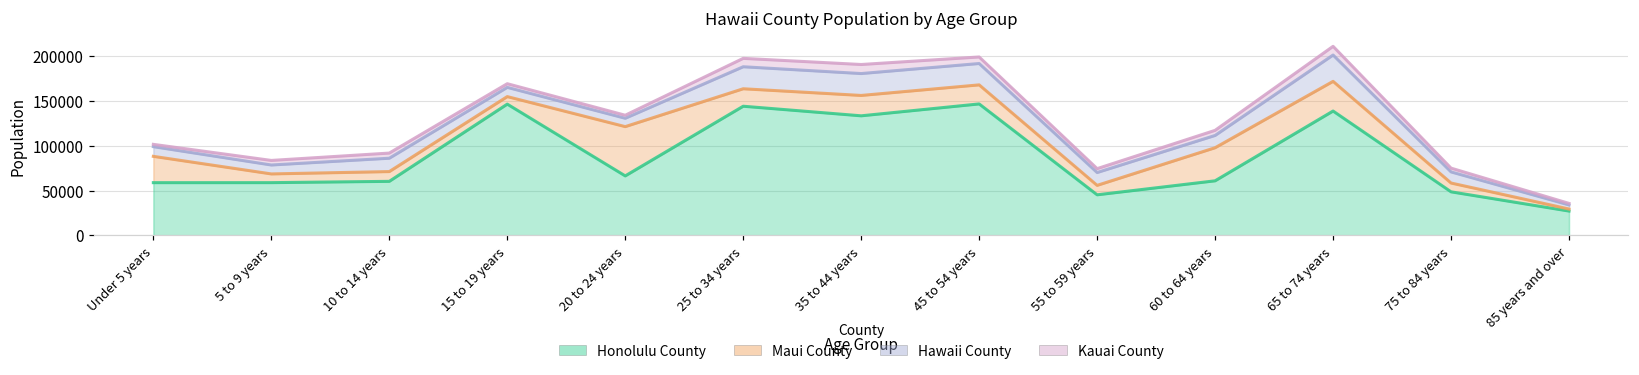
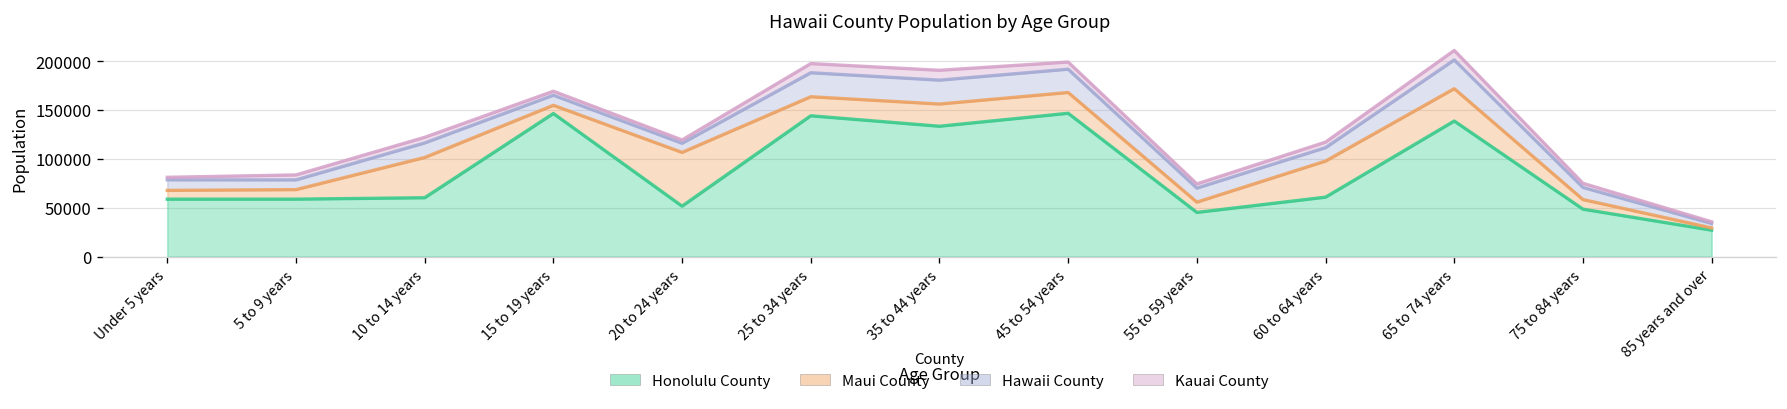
  {
    "Honolulu County": {
      "Under 5 years": 60000,
      "5 to 9 years": 60000,
      "10 to 14 years": 60000,
      "15 to 19 years": 150000,
-     "20 to 24 years": 70000,
+     "20 to 24 years": 50000,
      "25 to 34 years": 140000,
      "35 to 44 years": 130000,
      "45 to 54 years": 150000,
      "55 to 59 years": 50000,
      "60 to 64 years": 60000,
      "65 to 74 years": 140000,
      "75 to 84 years": 50000
    },
    "Maui County": {
-     "Under 5 years": 30000,
+     "Under 5 years": 10000,
      "5 to 9 years": 10000,
-     "10 to 14 years": 10000,
+     "10 to 14 years": 40000,
      "15 to 19 years": 10000,
      "20 to 24 years": 60000,
      "25 to 34 years": 20000,
      "35 to 44 years": 20000,
      "45 to 54 years": 20000,
      "55 to 59 years": 10000,
      "60 to 64 years": 40000,
      "65 to 74 years": 30000,
      "75 to 84 years": 10000
    }
  }
